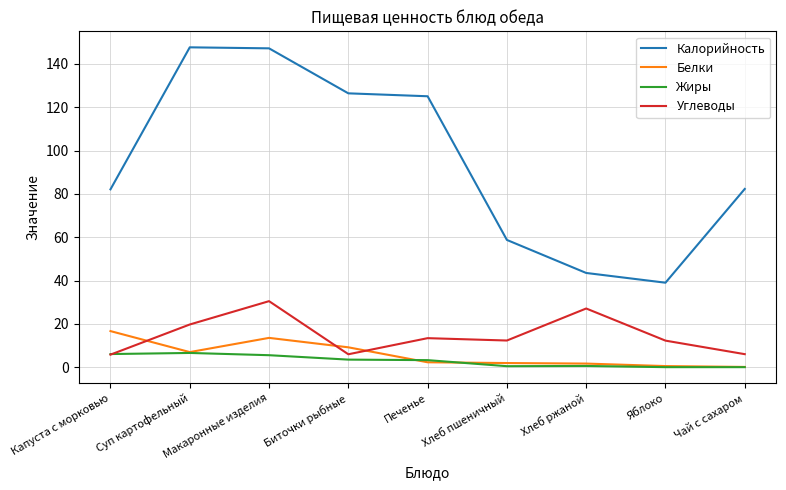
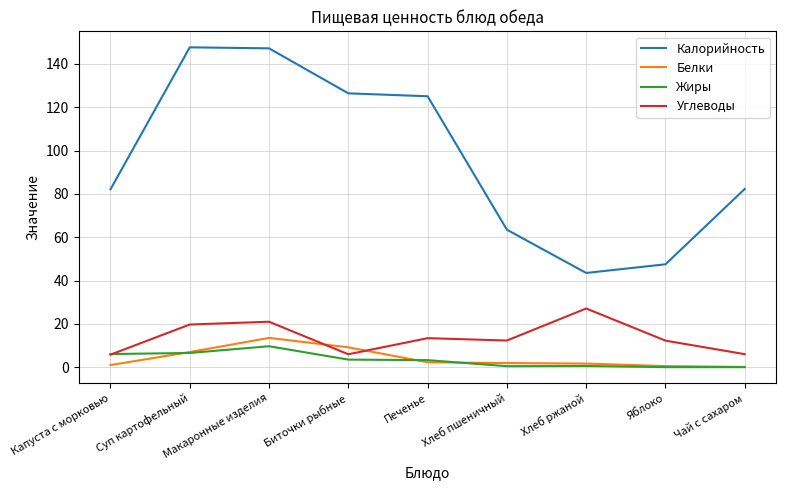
  {
    "Калорийность": {
      "Капуста с морковью": 82,
      "Суп картофельный": 148,
      "Макаронные изделия": 147,
      "Биточки рыбные": 126,
      "Печенье": 125,
-     "Хлеб пшеничный": 59,
+     "Хлеб пшеничный": 63,
      "Хлеб ржаной": 44,
-     "Яблоко": 39,
+     "Яблоко": 48,
      "Чай с сахаром": 82
    },
    "Белки": {
-     "Капуста с морковью": 17,
+     "Капуста с морковью": 1,
      "Макаронные изделия": 14,
      "Биточки рыбные": 9,
      "Хлеб пшеничный": 2
    },
    "Жиры": {
-     "Макаронные изделия": 6,
+     "Макаронные изделия": 10,
      "Биточки рыбные": 3,
      "Хлеб пшеничный": 0
    },
    "Углеводы": {
      "Суп картофельный": 20,
-     "Макаронные изделия": 30,
+     "Макаронные изделия": 21,
      "Биточки рыбные": 6,
      "Печенье": 13,
      "Хлеб пшеничный": 12,
      "Хлеб ржаной": 27,
      "Яблоко": 12,
      "Чай с сахаром": 6
    }
  }
